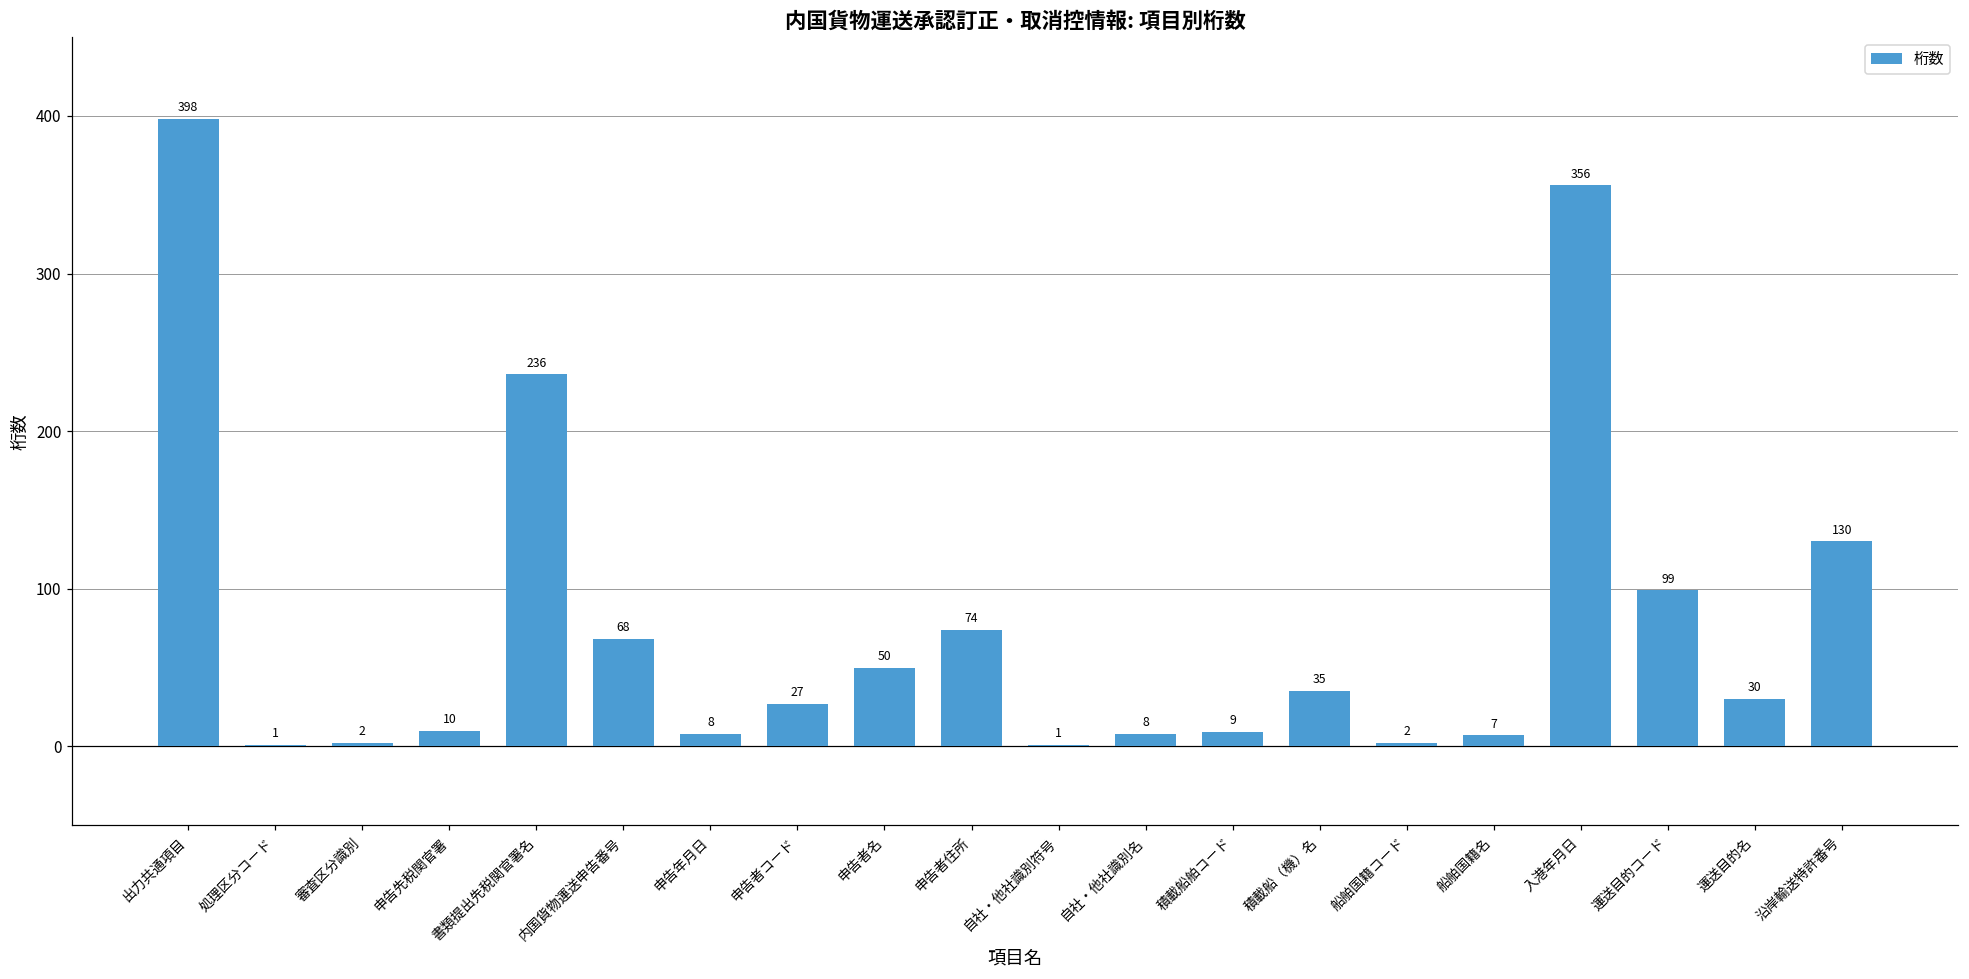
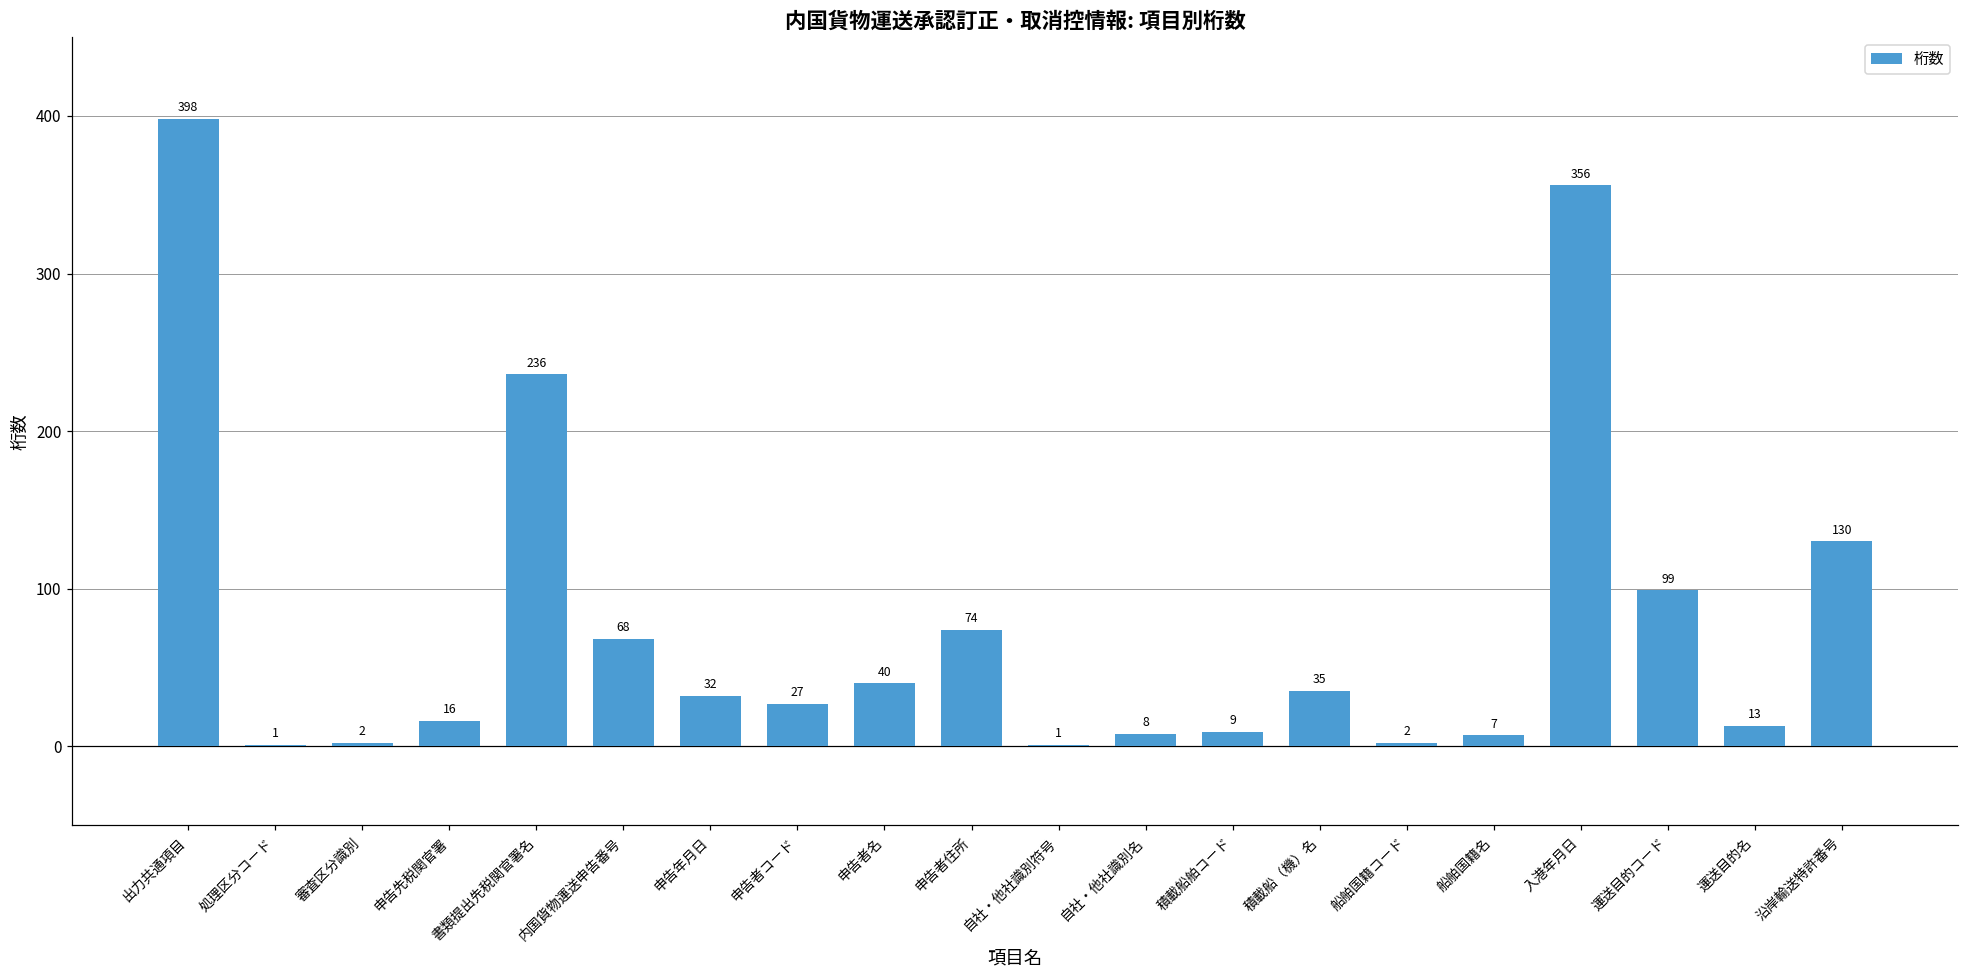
  {
    "出力共通項目": 398,
    "処理区分コード": 1,
    "審査区分識別": 2,
-   "申告先税関官署": 10,
+   "申告先税関官署": 16,
    "書類提出先税関官署名": 236,
    "内国貨物運送申告番号": 68,
-   "申告年月日": 8,
+   "申告年月日": 32,
    "申告者コード": 27,
-   "申告者名": 50,
+   "申告者名": 40,
    "申告者住所": 74,
    "自社・他社識別符号": 1,
    "自社・他社識別名": 8,
    "積載船舶コード": 9,
    "積載船（機）名": 35,
    "船舶国籍コード": 2,
    "船舶国籍名": 7,
    "入港年月日": 356,
    "運送目的コード": 99,
-   "運送目的名": 30,
+   "運送目的名": 13,
    "沿岸輸送特許番号": 130
  }
